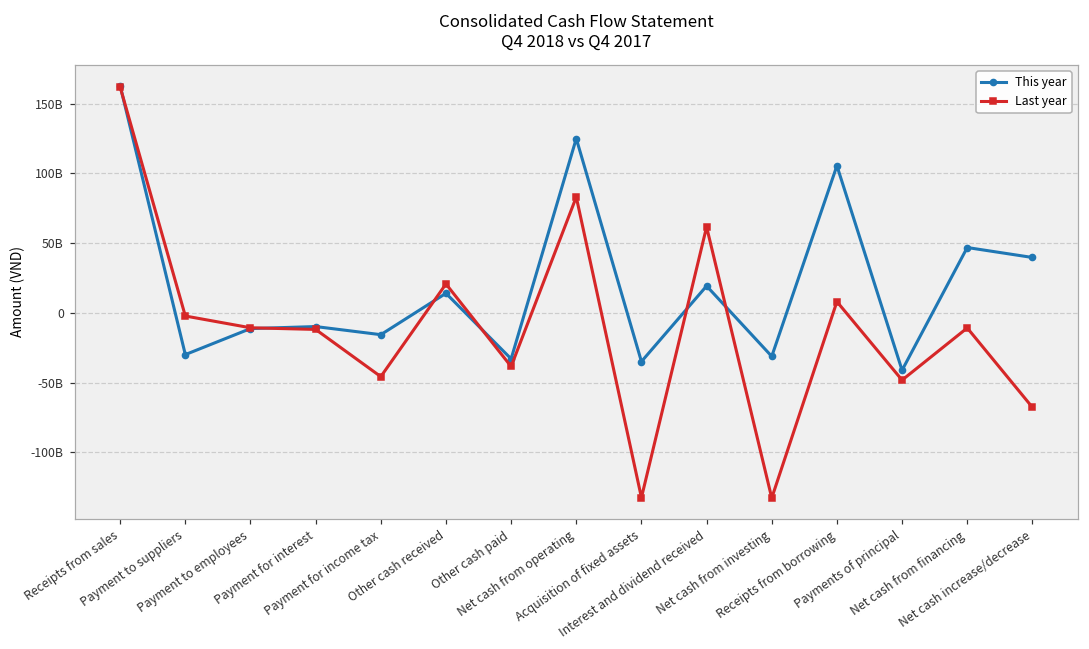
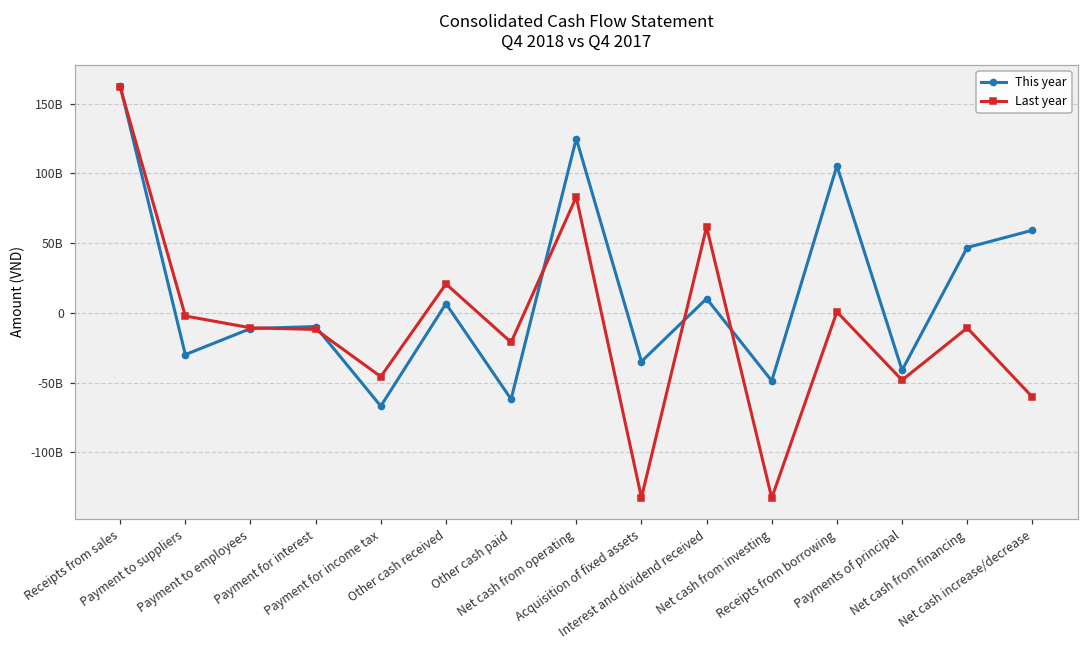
  {
    "This year": {
      "Payment to suppliers": -30000000000,
      "Payment for interest": -10000000000,
-     "Payment for income tax": -16000000000,
-     "Other cash received": 14000000000,
-     "Other cash paid": -33000000000,
+     "Payment for income tax": -67000000000,
+     "Other cash received": 7000000000,
+     "Other cash paid": -62000000000,
      "Net cash from operating": 125000000000,
      "Acquisition of fixed assets": -35000000000,
-     "Interest and dividend received": 19000000000,
-     "Net cash from investing": -31000000000,
+     "Interest and dividend received": 10000000000,
+     "Net cash from investing": -49000000000,
      "Receipts from borrowing": 105000000000,
      "Payments of principal": -41000000000,
      "Net cash from financing": 47000000000,
-     "Net cash increase/decrease": 40000000000
+     "Net cash increase/decrease": 59000000000
    },
    "Last year": {
      "Payment to suppliers": -2000000000,
      "Payment for interest": -12000000000,
      "Payment for income tax": -46000000000,
      "Other cash received": 21000000000,
-     "Other cash paid": -38000000000,
+     "Other cash paid": -21000000000,
      "Net cash from operating": 83000000000,
      "Acquisition of fixed assets": -132000000000,
      "Interest and dividend received": 62000000000,
      "Net cash from investing": -133000000000,
-     "Receipts from borrowing": 8000000000,
+     "Receipts from borrowing": 1000000000,
      "Payments of principal": -48000000000,
      "Net cash from financing": -11000000000,
-     "Net cash increase/decrease": -68000000000
+     "Net cash increase/decrease": -60000000000
    }
  }
